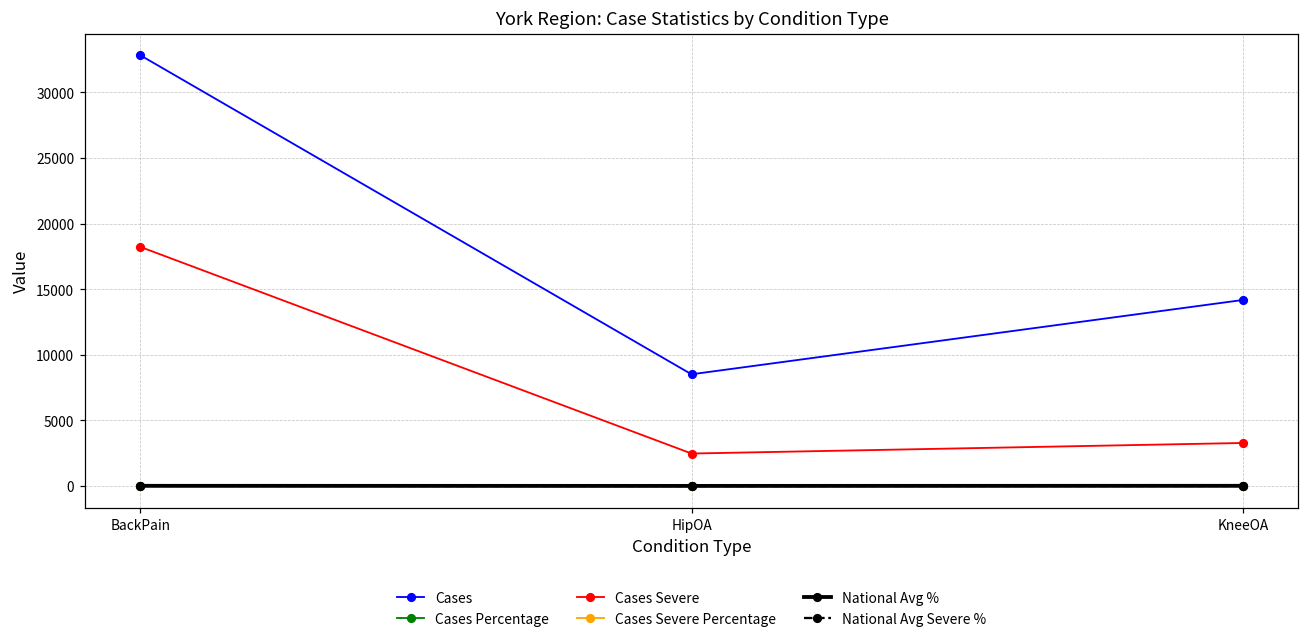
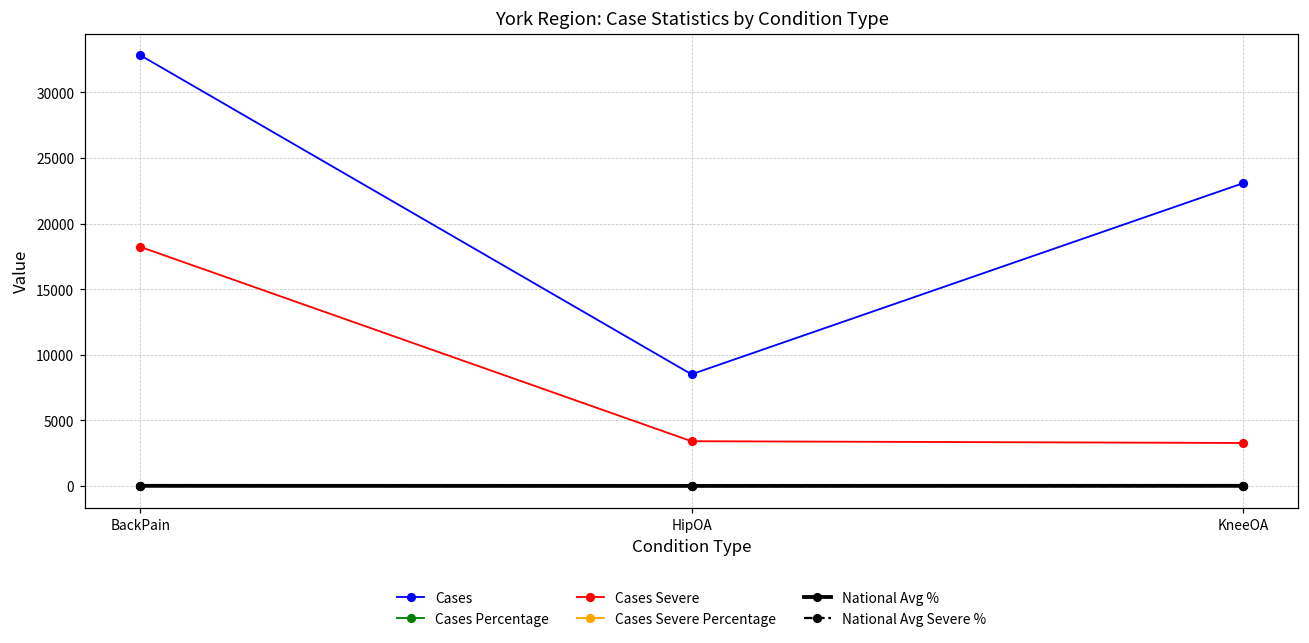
  {
    "Cases": {
      "BackPain": 32800,
      "HipOA": 8500,
-     "KneeOA": 14200
+     "KneeOA": 23100
    },
    "Cases Severe": {
      "BackPain": 18200,
-     "HipOA": 2500,
+     "HipOA": 3400,
      "KneeOA": 3300
    }
  }
